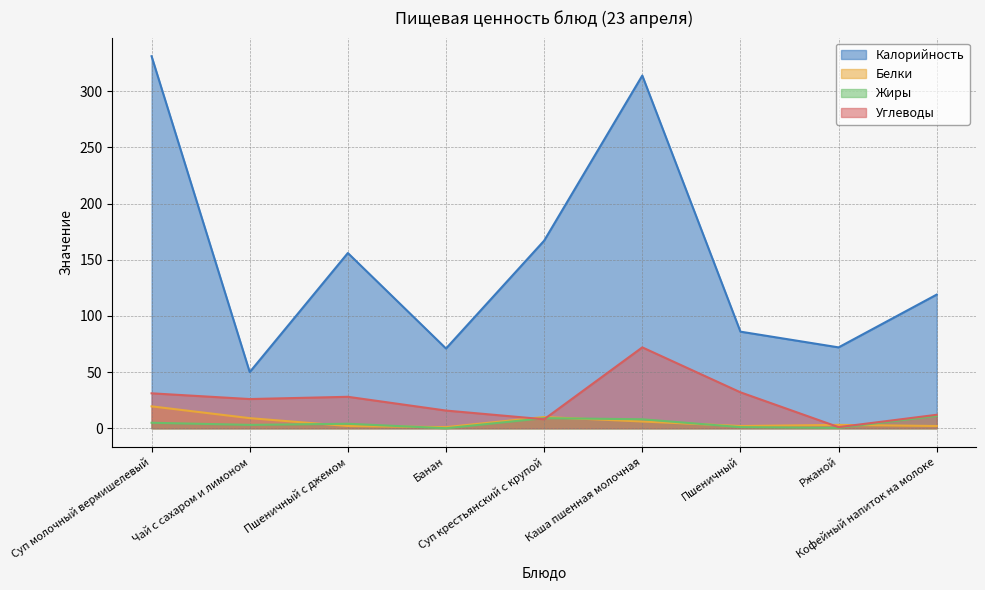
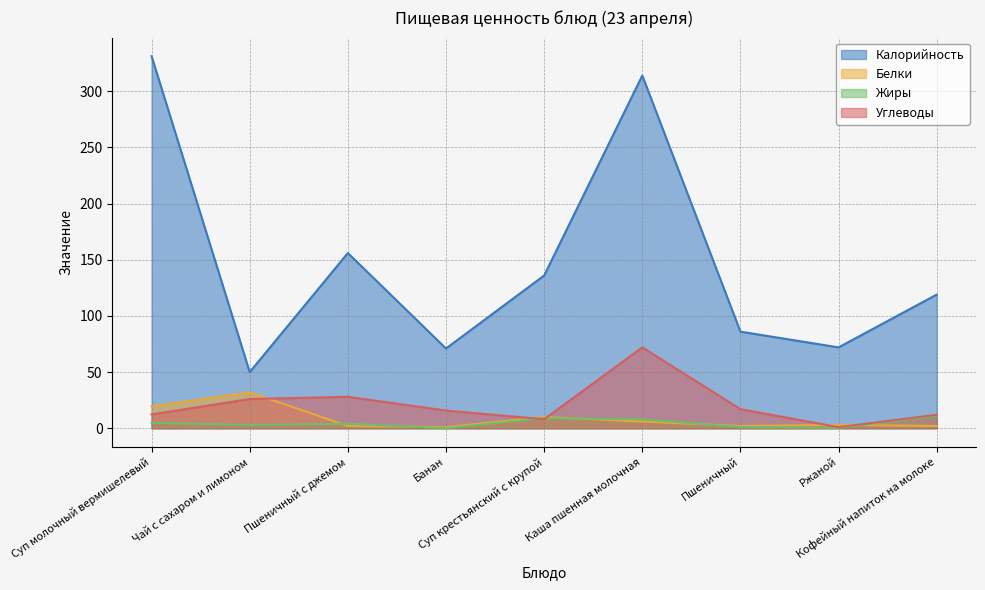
  {
    "Калорийность": {
      "Суп молочный вермишелевый": 331,
      "Чай с сахаром и лимоном": 50,
      "Пшеничный с джемом": 156,
      "Банан": 71,
-     "Суп крестьянский с крупой": 167,
+     "Суп крестьянский с крупой": 136,
      "Каша пшенная молочная": 314,
      "Пшеничный": 86,
      "Ржаной": 72,
      "Кофейный напиток на молоке": 119
    },
    "Белки": {
      "Суп молочный вермишелевый": 20,
-     "Чай с сахаром и лимоном": 9,
+     "Чай с сахаром и лимоном": 32,
      "Кофейный напиток на молоке": 2
    },
    "Жиры": {
      "Суп молочный вермишелевый": 5,
      "Чай с сахаром и лимоном": 3
    },
    "Углеводы": {
-     "Суп молочный вермишелевый": 31,
+     "Суп молочный вермишелевый": 12,
      "Чай с сахаром и лимоном": 26,
      "Пшеничный с джемом": 28,
      "Банан": 16,
      "Каша пшенная молочная": 72,
-     "Пшеничный": 32
+     "Пшеничный": 17
    }
  }
